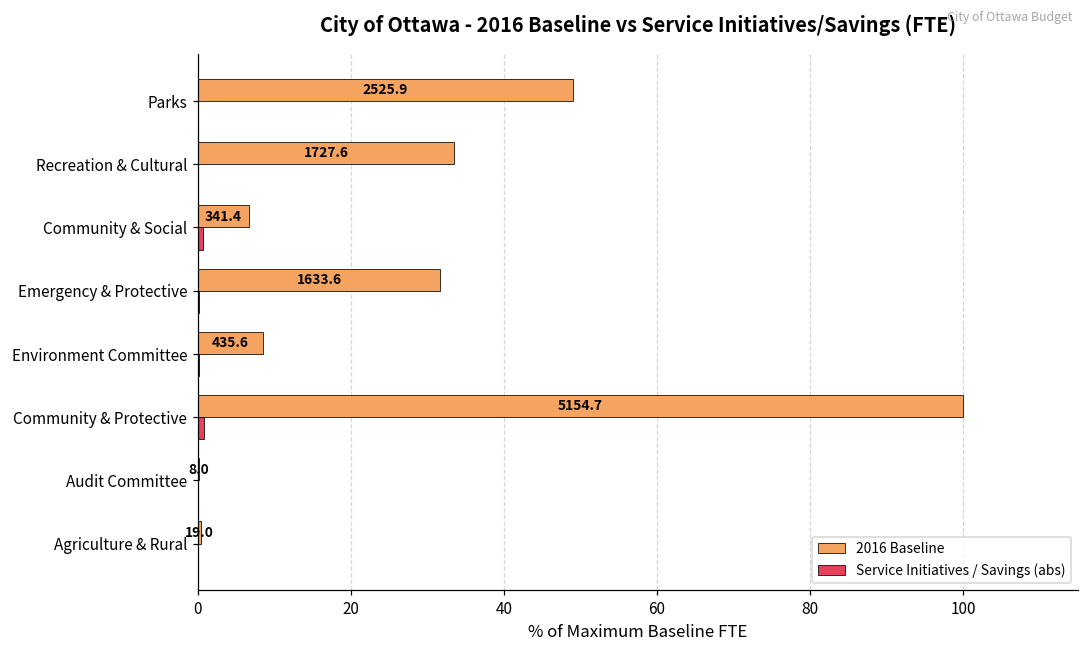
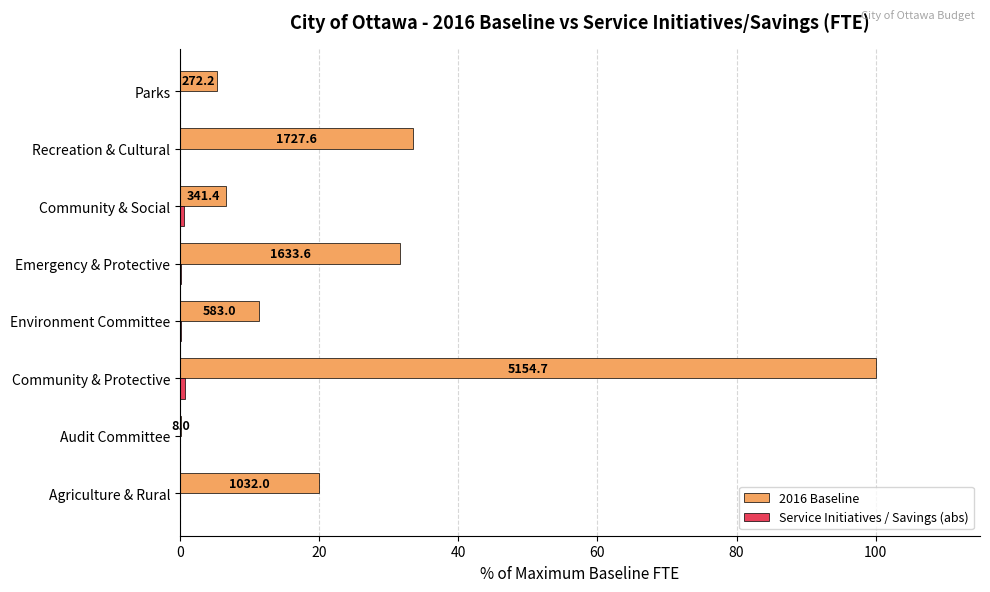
  {
    "2016 Baseline": {
-     "Parks": 2525.9,
-     "Environment Committee": 435.6,
-     "Agriculture & Rural": 19.0
+     "Parks": 272.2,
+     "Environment Committee": 583.0,
+     "Agriculture & Rural": 1032.0
    },
    "Service Initiatives / Savings (abs)": {
      "Recreation & Cultural": 0,
      "Community & Social": 1,
      "Community & Protective": 1
    }
  }
